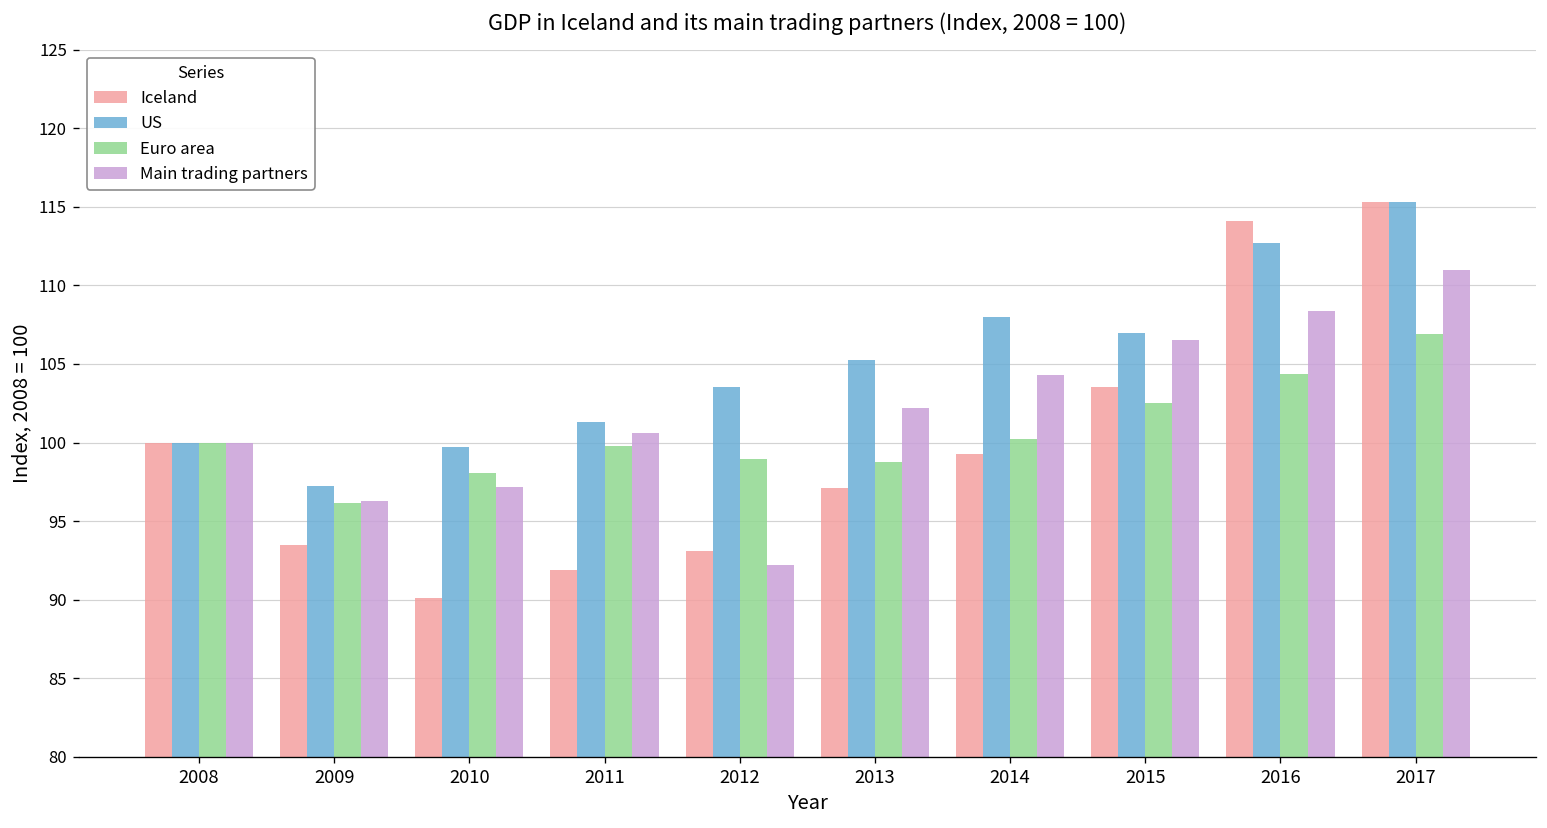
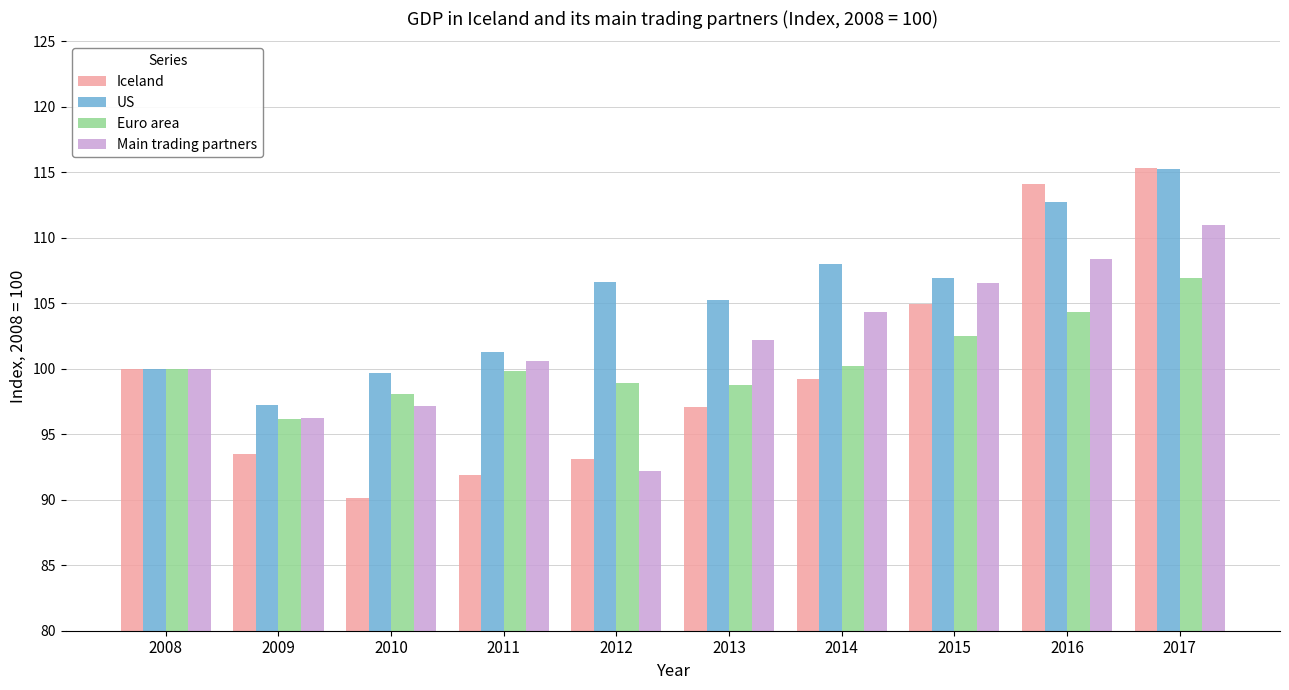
  {
    "Iceland": {
      "2008": 100.0,
      "2009": 93.5,
      "2010": 90.1,
      "2011": 91.9,
      "2012": 93.1,
      "2013": 97.1,
      "2014": 99.3,
-     "2015": 103.5,
+     "2015": 105.0,
      "2016": 114.1,
      "2017": 115.3
    },
    "US": {
      "2008": 100.0,
      "2009": 97.2,
      "2010": 99.7,
      "2011": 101.3,
-     "2012": 103.5,
+     "2012": 106.6,
      "2013": 105.3,
      "2014": 108.0,
      "2015": 107.0,
      "2016": 112.7,
      "2017": 115.3
    },
    "Euro area": {
      "2008": 100.0,
      "2009": 96.1,
      "2010": 98.1,
      "2011": 99.8,
      "2012": 99.0,
      "2013": 98.7,
      "2014": 100.2,
      "2015": 102.5,
      "2016": 104.3,
      "2017": 106.9
    },
    "Main trading partners": {
      "2008": 100.0,
      "2009": 96.3,
      "2010": 97.2,
      "2011": 100.6,
      "2012": 92.2,
      "2013": 102.2,
      "2014": 104.3,
      "2015": 106.5,
      "2016": 108.4,
      "2017": 111.0
    }
  }
